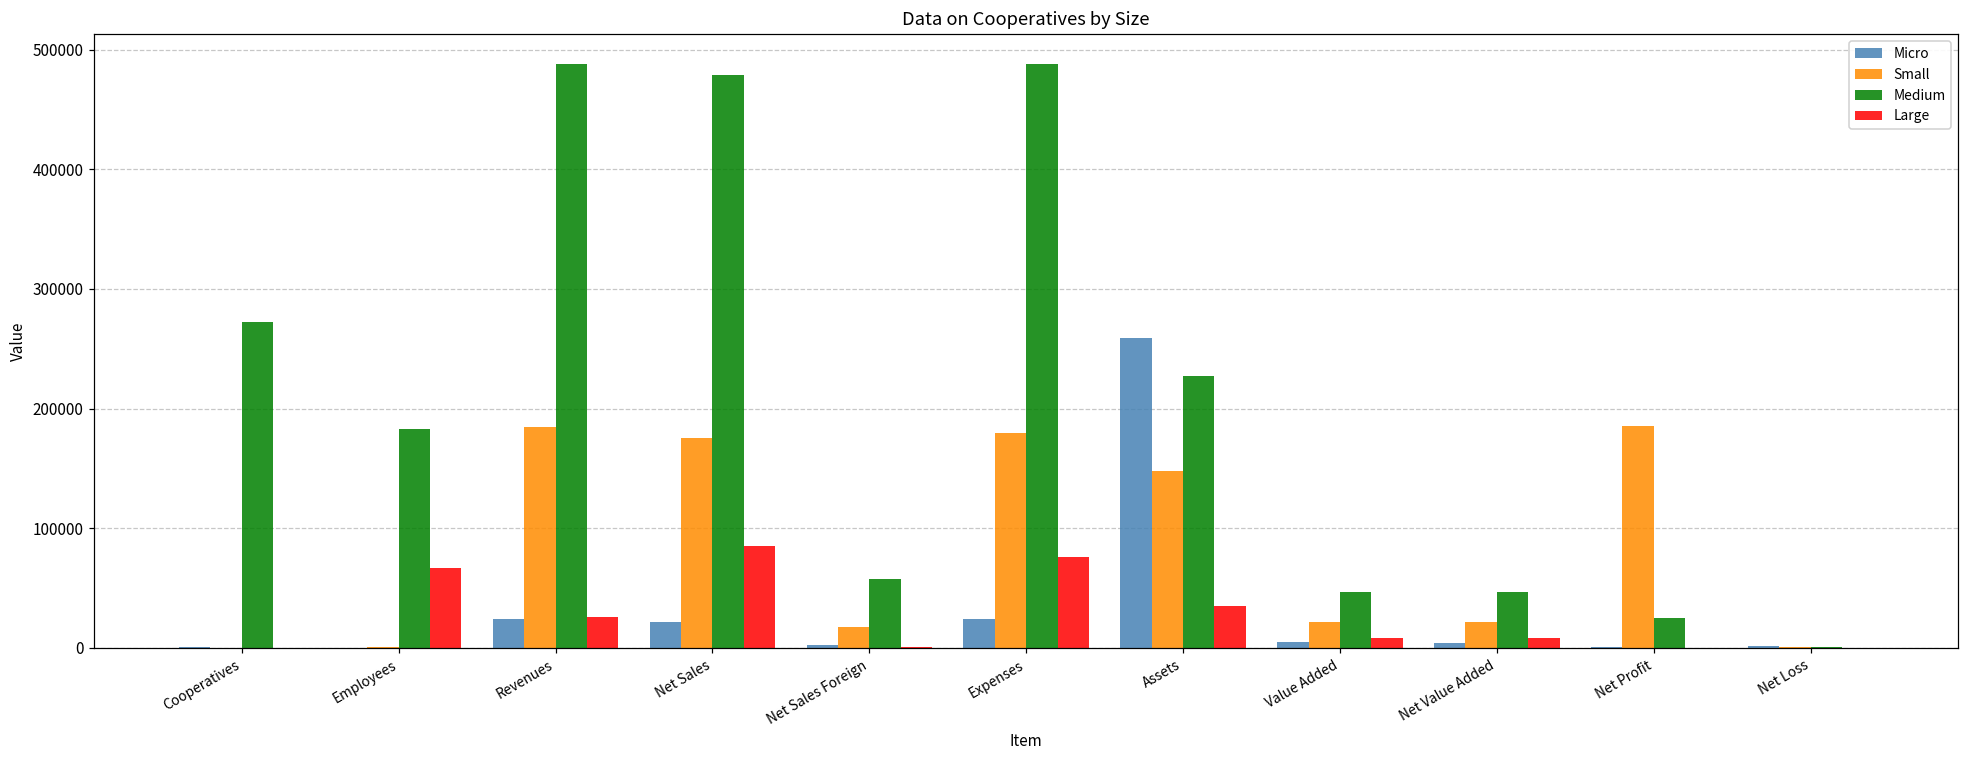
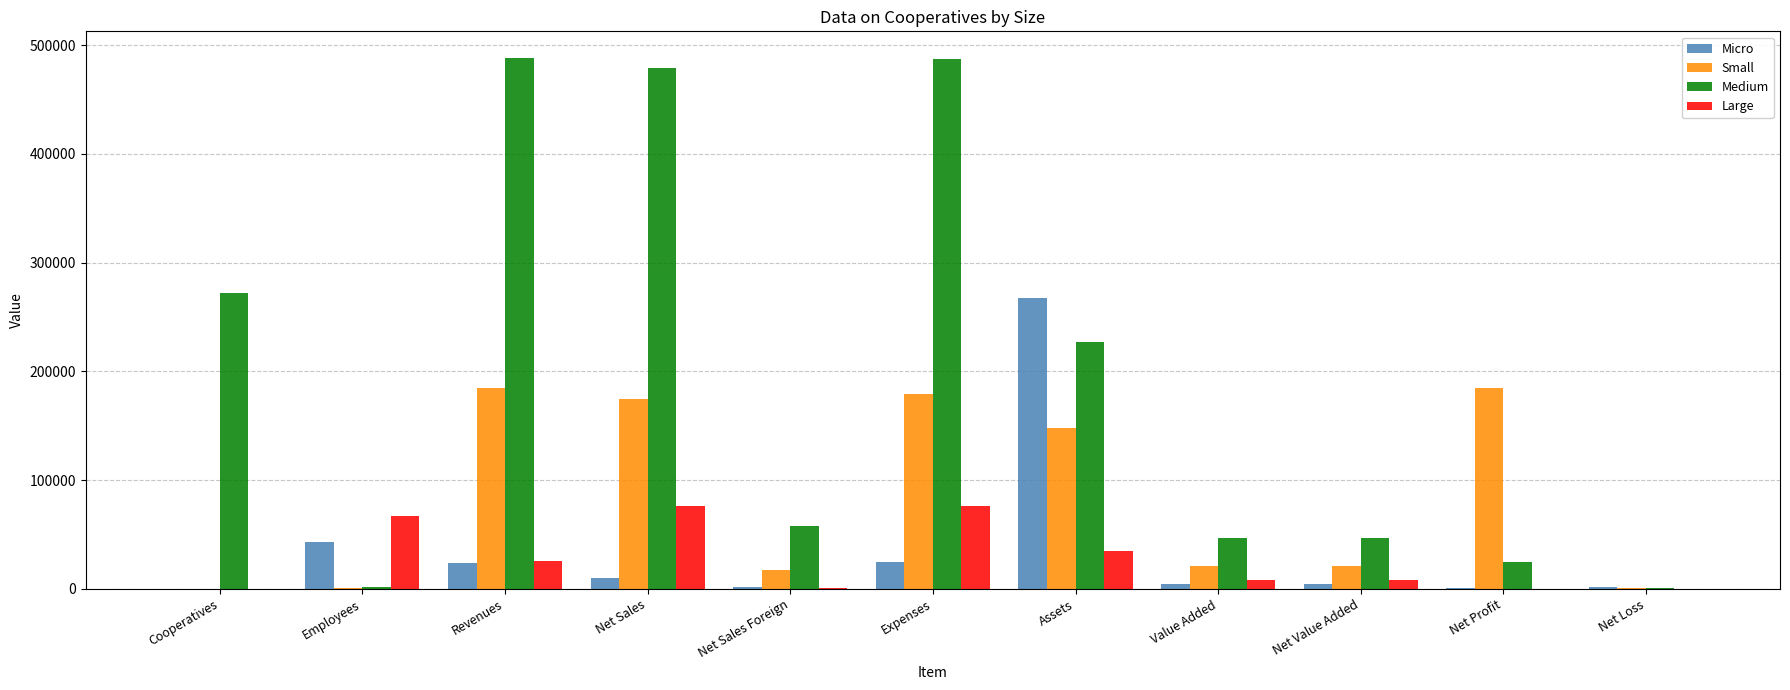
  {
    "Micro": {
-     "Employees": 0,
+     "Employees": 43000,
      "Revenues": 24000,
-     "Net Sales": 21000,
+     "Net Sales": 10000,
      "Expenses": 24000,
-     "Assets": 259000,
+     "Assets": 267000,
      "Value Added": 5000,
      "Net Value Added": 4000
    },
    "Small": {
      "Revenues": 184000,
      "Net Sales": 175000,
      "Net Sales Foreign": 17000,
      "Expenses": 179000,
      "Assets": 148000,
      "Value Added": 21000,
      "Net Value Added": 21000,
      "Net Profit": 185000
    },
    "Medium": {
      "Cooperatives": 272000,
-     "Employees": 183000,
+     "Employees": 2000,
      "Revenues": 488000,
      "Net Sales": 479000,
      "Net Sales Foreign": 57000,
      "Expenses": 488000,
      "Assets": 227000,
      "Value Added": 47000,
      "Net Value Added": 47000,
      "Net Profit": 25000
    },
    "Large": {
      "Employees": 67000,
      "Revenues": 26000,
-     "Net Sales": 85000,
+     "Net Sales": 76000,
      "Expenses": 76000,
      "Assets": 35000,
      "Value Added": 9000,
      "Net Value Added": 9000,
      "Net Loss": 0
    }
  }
